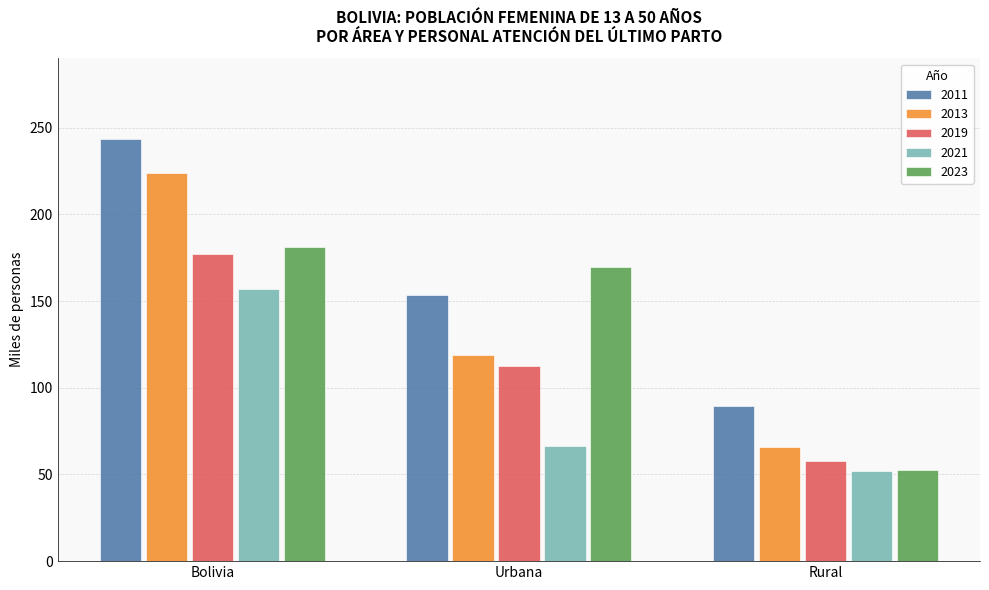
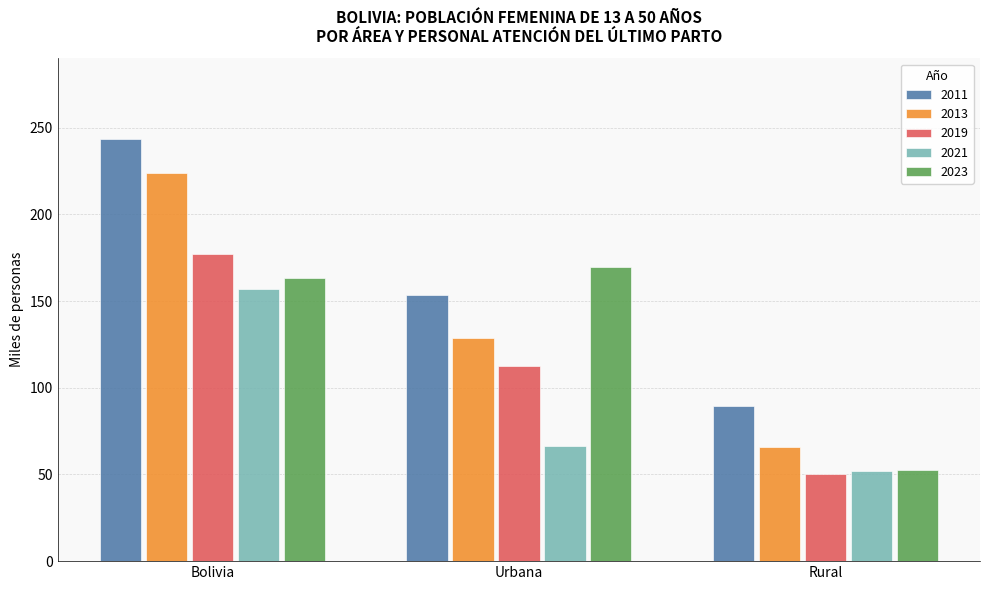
  {
    "2011": {
      "Bolivia": 243,
      "Urbana": 154,
      "Rural": 89
    },
    "2013": {
      "Bolivia": 224,
-     "Urbana": 119,
+     "Urbana": 129,
      "Rural": 66
    },
    "2019": {
      "Bolivia": 177,
      "Urbana": 113,
-     "Rural": 58
+     "Rural": 50
    },
    "2021": {
      "Bolivia": 157,
      "Urbana": 66,
      "Rural": 52
    },
    "2023": {
-     "Bolivia": 181,
+     "Bolivia": 163,
      "Urbana": 169,
      "Rural": 53
    }
  }
